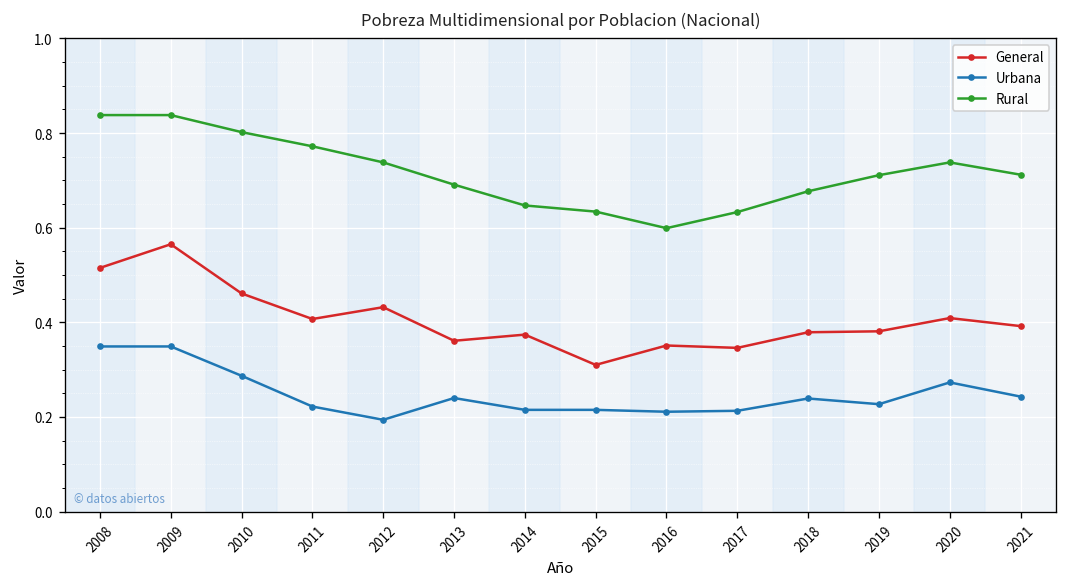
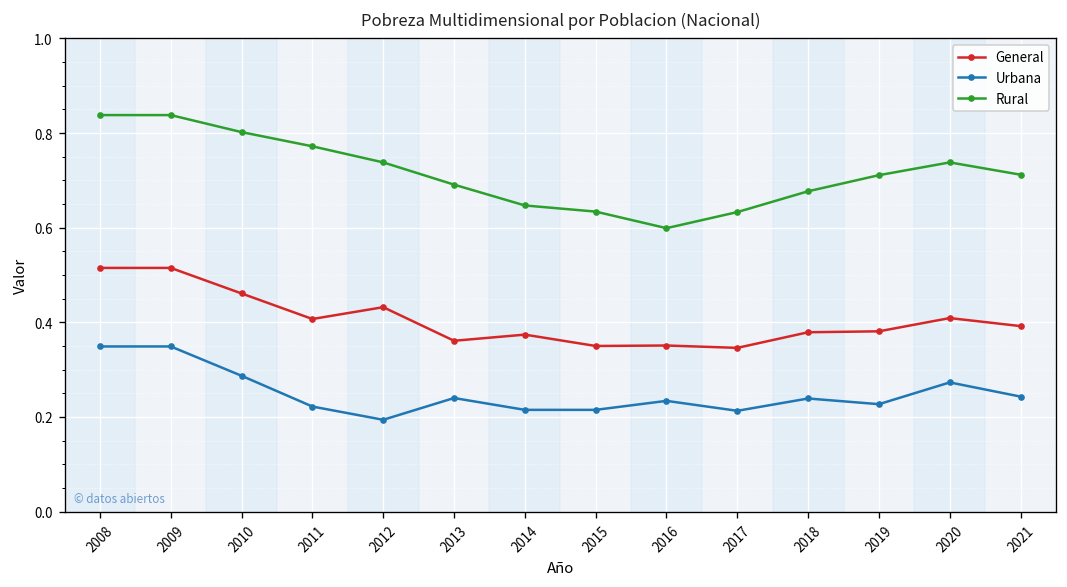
  {
    "General": {
      "2008": 0.52,
-     "2009": 0.57,
+     "2009": 0.52,
      "2010": 0.46,
      "2011": 0.41,
      "2012": 0.43,
      "2013": 0.36,
      "2014": 0.37,
-     "2015": 0.31,
+     "2015": 0.35,
      "2016": 0.35,
      "2017": 0.35,
      "2018": 0.38,
      "2019": 0.38,
      "2020": 0.41,
      "2021": 0.39
    },
    "Urbana": {
      "2008": 0.35,
      "2009": 0.35,
      "2010": 0.29,
      "2011": 0.22,
      "2012": 0.19,
      "2013": 0.24,
      "2014": 0.22,
      "2015": 0.22,
-     "2016": 0.21,
+     "2016": 0.23,
      "2017": 0.21,
      "2018": 0.24,
      "2019": 0.23,
      "2020": 0.27,
      "2021": 0.24
    },
    "Rural": {
      "2008": 0.84,
      "2009": 0.84,
      "2010": 0.80,
      "2011": 0.77,
      "2012": 0.74,
      "2013": 0.69,
      "2014": 0.65,
      "2015": 0.63,
      "2016": 0.60,
      "2017": 0.63,
      "2018": 0.68,
      "2019": 0.71,
      "2020": 0.74,
      "2021": 0.71
    }
  }
